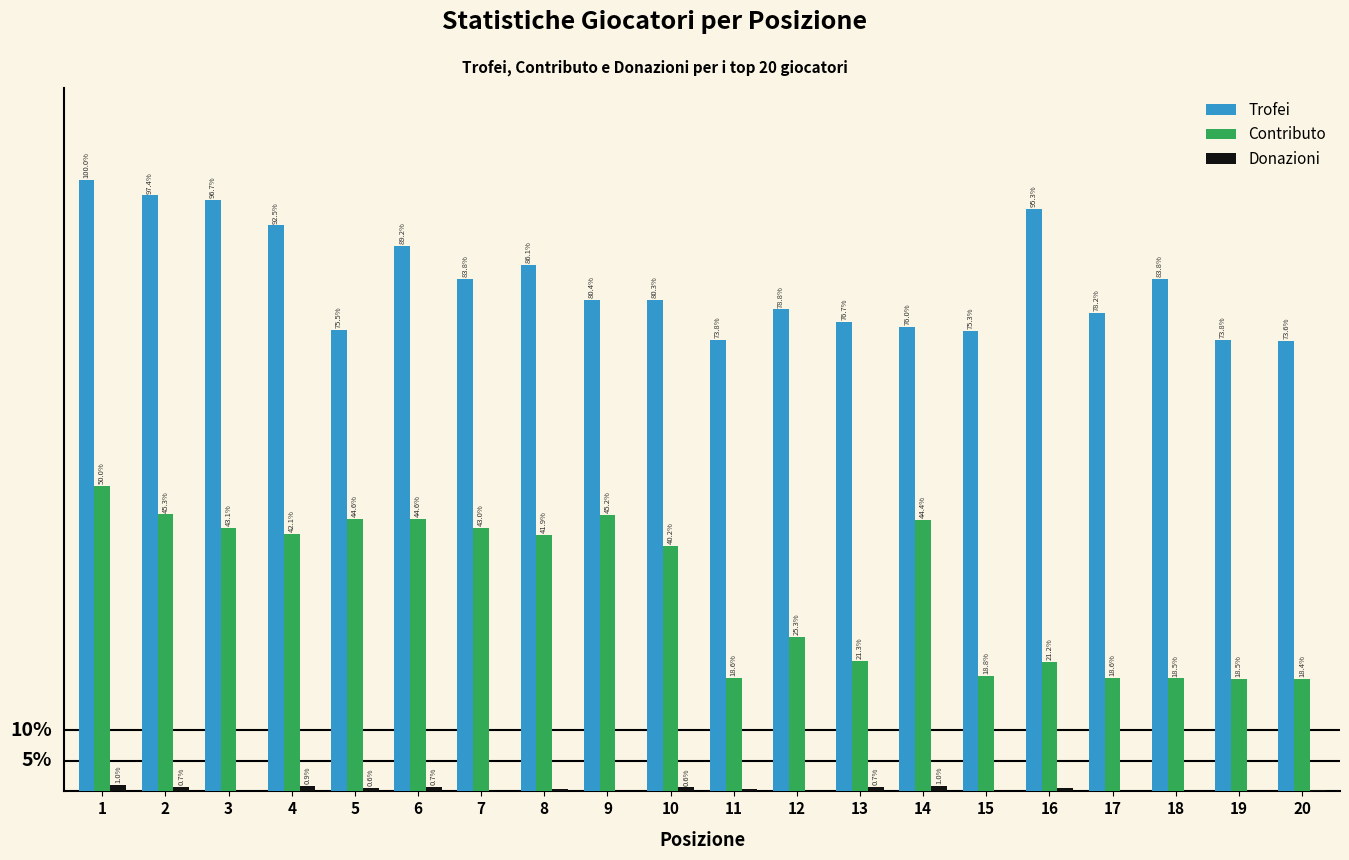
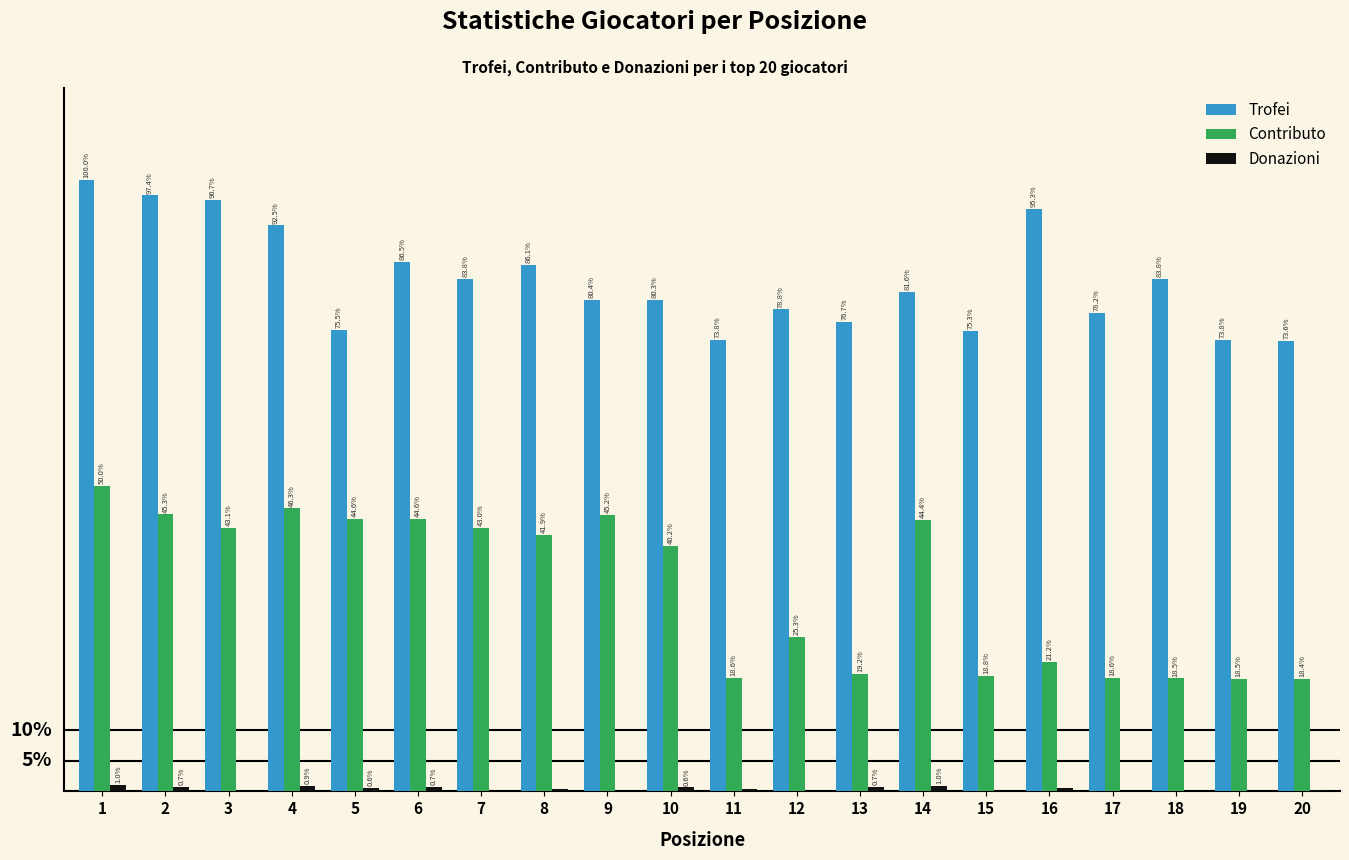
  {
    "Trofei": {
      "1": "100.0%",
      "2": "97.4%",
      "3": "96.7%",
      "4": "92.5%",
      "5": "75.5%",
-     "6": "89.2%",
+     "6": "86.5%",
      "7": "83.8%",
      "8": "86.1%",
      "9": "80.4%",
      "10": "80.3%",
      "11": "73.8%",
      "12": "78.8%",
      "13": "76.7%",
-     "14": "76.0%",
+     "14": "81.6%",
      "15": "75.3%",
      "16": "95.3%",
      "17": "78.2%",
      "18": "83.8%",
      "19": "73.8%",
      "20": "73.6%"
    },
    "Contributo": {
      "1": "50.0%",
      "2": "45.3%",
      "3": "43.1%",
-     "4": "42.1%",
+     "4": "46.3%",
      "5": "44.6%",
      "6": "44.6%",
      "7": "43.0%",
      "8": "41.9%",
      "9": "45.2%",
      "10": "40.2%",
      "11": "18.6%",
      "12": "25.3%",
-     "13": "21.3%",
+     "13": "19.2%",
      "14": "44.4%",
      "15": "18.8%",
      "16": "21.2%",
      "17": "18.6%",
      "18": "18.5%",
      "19": "18.5%",
      "20": "18.4%"
    },
    "Donazioni": {
      "1": "1.0%",
      "2": "0.7%",
      "4": "0.9%",
      "5": "0.6%",
      "6": "0.7%",
      "10": "0.6%",
      "13": "0.7%",
      "14": "1.0%"
    }
  }
